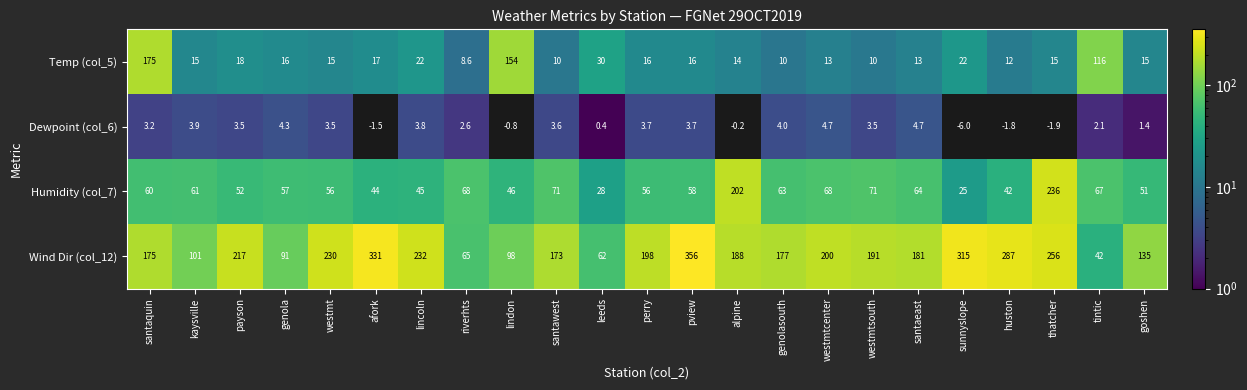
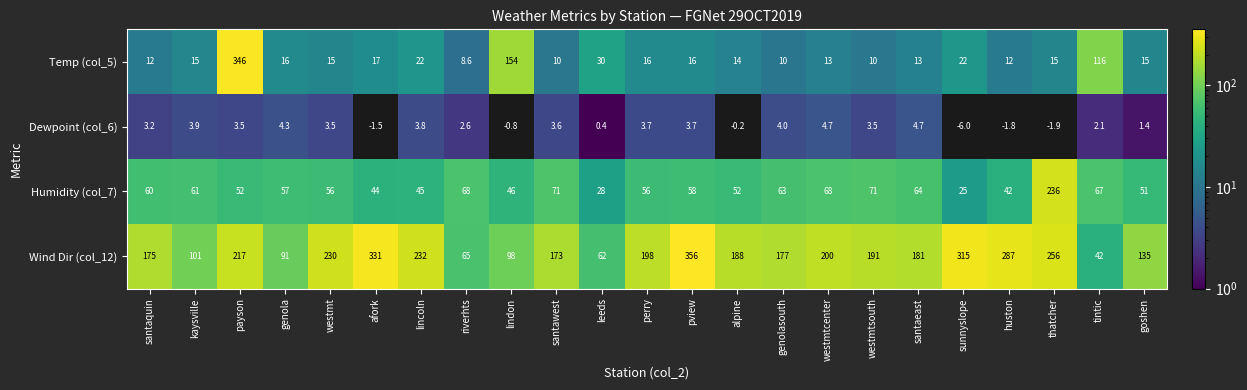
  {
    "Temp (col_5)": {
-     "santaquin": 175,
+     "santaquin": 12,
      "kaysville": 15,
-     "payson": 18,
+     "payson": 346,
      "genola": 16,
      "westmt": 15,
      "afork": 17,
      "lincoln": 22,
      "riverhts": 8.6,
      "lindon": 154,
      "santawest": 10,
      "leeds": 30,
      "perry": 16,
      "pview": 16,
      "alpine": 14,
      "genolasouth": 10,
      "westmtcenter": 13,
      "westmtsouth": 10,
      "santaeast": 13,
      "sunnyslope": 22,
      "huston": 12,
      "thatcher": 15,
      "tintic": 116,
      "goshen": 15
    },
    "Dewpoint (col_6)": {
      "santaquin": 3.2,
      "kaysville": 3.9,
      "payson": 3.5,
      "genola": 4.3,
      "westmt": 3.5,
      "afork": -1.5,
      "lincoln": 3.8,
      "riverhts": 2.6,
      "lindon": -0.8,
      "santawest": 3.6,
      "leeds": 0.4,
      "perry": 3.7,
      "pview": 3.7,
      "alpine": -0.2,
      "genolasouth": 4.0,
      "westmtcenter": 4.7,
      "westmtsouth": 3.5,
      "santaeast": 4.7,
      "sunnyslope": -6.0,
      "huston": -1.8,
      "thatcher": -1.9,
      "tintic": 2.1,
      "goshen": 1.4
    },
    "Humidity (col_7)": {
      "santaquin": 60,
      "kaysville": 61,
      "payson": 52,
      "genola": 57,
      "westmt": 56,
      "afork": 44,
      "lincoln": 45,
      "riverhts": 68,
      "lindon": 46,
      "santawest": 71,
      "leeds": 28,
      "perry": 56,
      "pview": 58,
-     "alpine": 202,
+     "alpine": 52,
      "genolasouth": 63,
      "westmtcenter": 68,
      "westmtsouth": 71,
      "santaeast": 64,
      "sunnyslope": 25,
      "huston": 42,
      "thatcher": 236,
      "tintic": 67,
      "goshen": 51
    },
    "Wind Dir (col_12)": {
      "santaquin": 175,
      "kaysville": 101,
      "payson": 217,
      "genola": 91,
      "westmt": 230,
      "afork": 331,
      "lincoln": 232,
      "riverhts": 65,
      "lindon": 98,
      "santawest": 173,
      "leeds": 62,
      "perry": 198,
      "pview": 356,
      "alpine": 188,
      "genolasouth": 177,
      "westmtcenter": 200,
      "westmtsouth": 191,
      "santaeast": 181,
      "sunnyslope": 315,
      "huston": 287,
      "thatcher": 256,
      "tintic": 42,
      "goshen": 135
    }
  }
